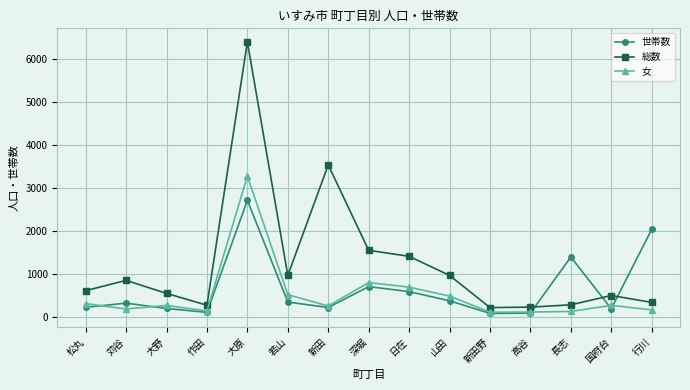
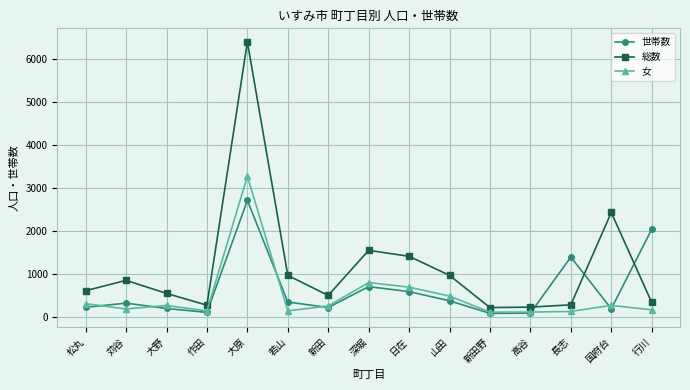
  {
    "世帯数": {
      "松丸": 200,
      "苅谷": 300,
      "大野": 200,
      "大原": 2700,
      "若山": 300,
      "深堀": 700,
      "日在": 600,
      "山田": 400,
      "長志": 1400,
      "国府台": 200,
      "行川": 2000
    },
    "総数": {
      "松丸": 600,
      "苅谷": 900,
      "大野": 500,
      "作田": 300,
      "大原": 6400,
      "若山": 1000,
-     "新田": 3500,
+     "新田": 500,
      "深堀": 1600,
      "日在": 1400,
      "山田": 1000,
      "新田野": 200,
      "高谷": 200,
      "長志": 300,
-     "国府台": 500,
+     "国府台": 2400,
      "行川": 300
    },
    "女": {
      "松丸": 300,
      "苅谷": 200,
      "大野": 300,
      "大原": 3300,
-     "若山": 500,
+     "若山": 100,
      "深堀": 800,
      "日在": 700,
      "山田": 500,
      "長志": 100,
      "国府台": 300,
      "行川": 200
    }
  }
